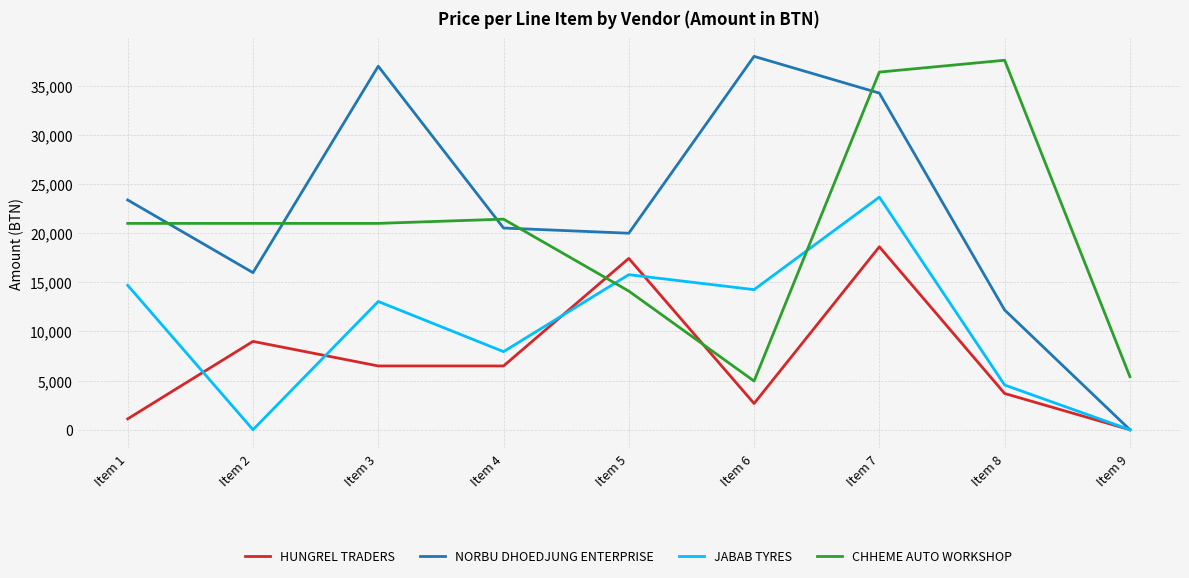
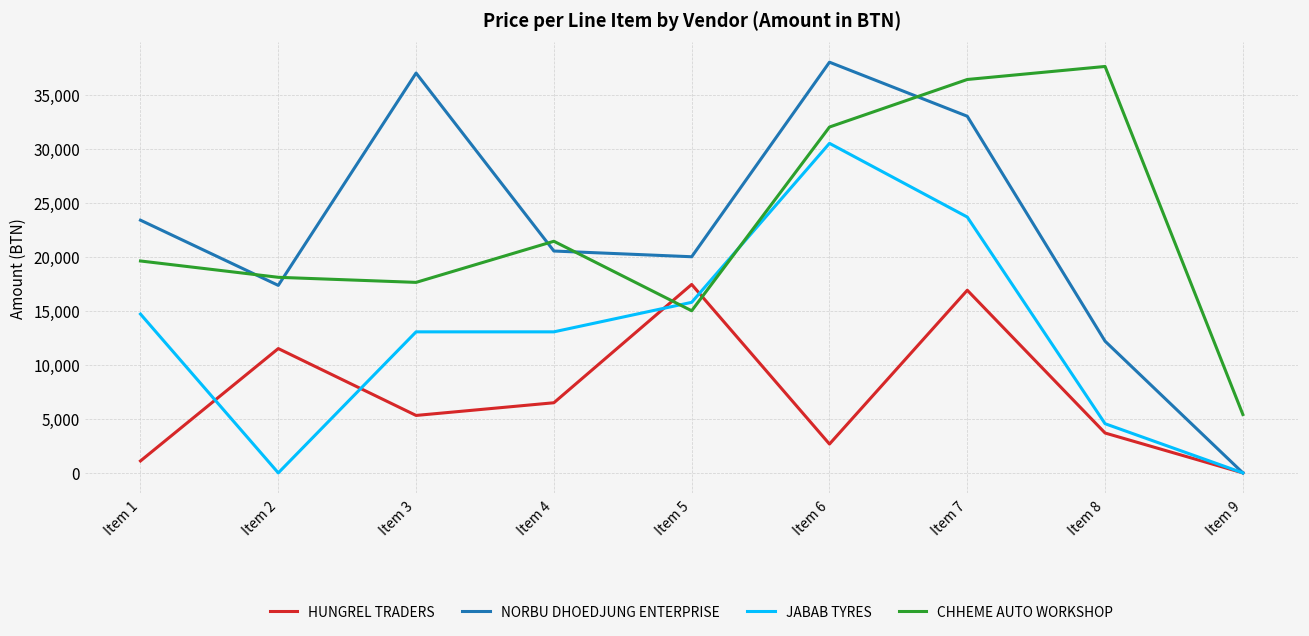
  {
    "HUNGREL TRADERS": {
      "Item 1": "1,000",
-     "Item 2": "9,000",
-     "Item 3": "6,000",
+     "Item 2": "12,000",
+     "Item 3": "5,000",
      "Item 4": "6,000",
      "Item 5": "17,000",
      "Item 6": "3,000",
-     "Item 7": "19,000",
+     "Item 7": "17,000",
      "Item 8": "4,000"
    },
    "NORBU DHOEDJUNG ENTERPRISE": {
      "Item 1": "23,000",
-     "Item 2": "16,000",
+     "Item 2": "17,000",
      "Item 3": "37,000",
      "Item 4": "21,000",
      "Item 5": "20,000",
      "Item 6": "38,000",
-     "Item 7": "34,000",
+     "Item 7": "33,000",
      "Item 8": "12,000"
    },
    "JABAB TYRES": {
      "Item 1": "15,000",
      "Item 2": "0",
      "Item 3": "13,000",
-     "Item 4": "8,000",
+     "Item 4": "13,000",
      "Item 5": "16,000",
-     "Item 6": "14,000",
+     "Item 6": "30,000",
      "Item 7": "24,000",
      "Item 8": "5,000"
    },
    "CHHEME AUTO WORKSHOP": {
-     "Item 1": "21,000",
-     "Item 2": "21,000",
-     "Item 3": "21,000",
+     "Item 1": "20,000",
+     "Item 2": "18,000",
+     "Item 3": "18,000",
      "Item 4": "21,000",
-     "Item 5": "14,000",
-     "Item 6": "5,000",
+     "Item 5": "15,000",
+     "Item 6": "32,000",
      "Item 7": "36,000",
      "Item 8": "38,000",
      "Item 9": "5,000"
    }
  }
